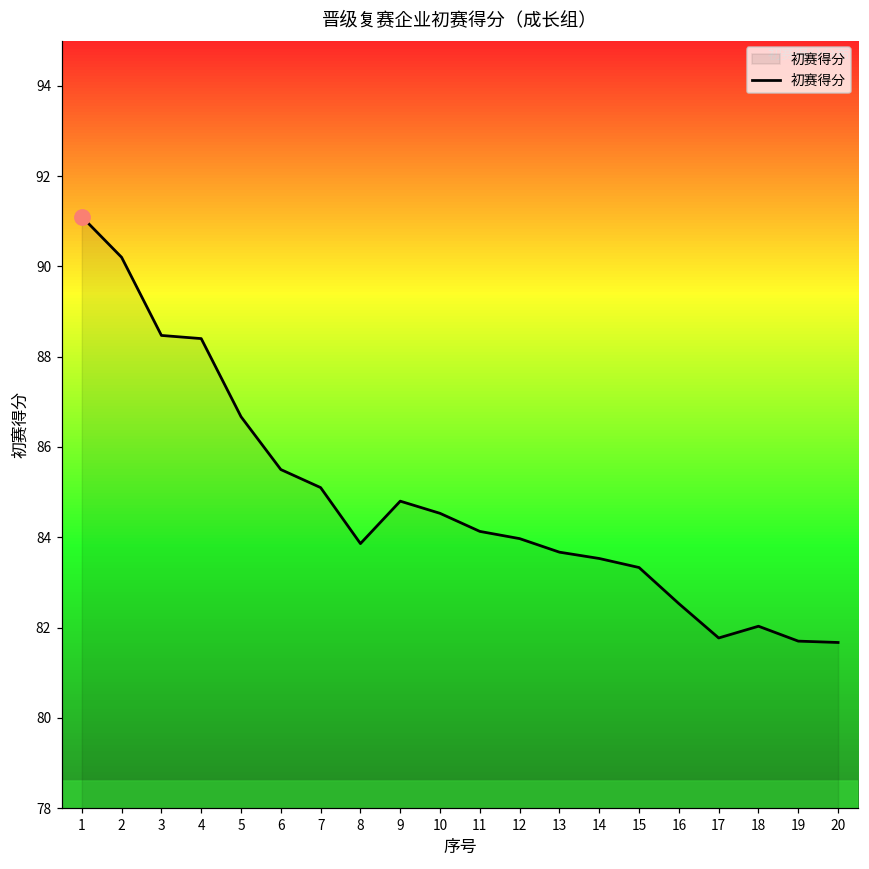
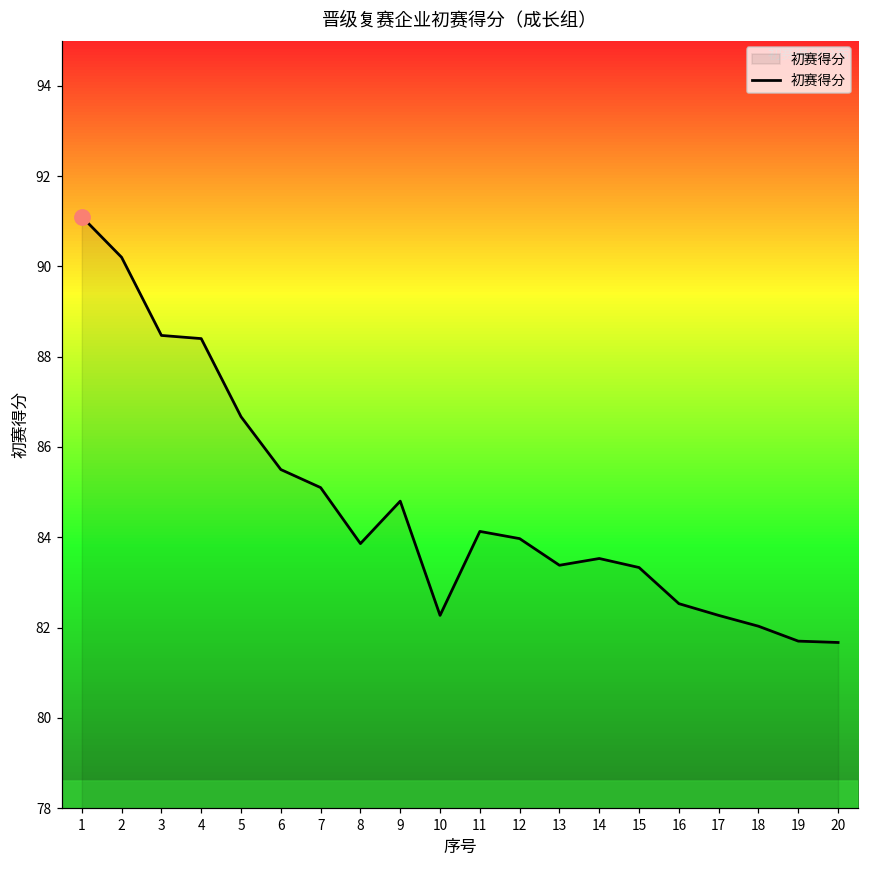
  {
    "初赛得分": {
      "2": 90.2,
      "3": 88.5,
      "4": 88.4,
      "5": 86.7,
      "6": 85.5,
      "7": 85.1,
      "8": 83.9,
      "9": 84.8,
-     "10": 84.5,
+     "10": 82.3,
      "11": 84.1,
      "12": 84.0,
-     "13": 83.7,
+     "13": 83.4,
      "14": 83.5,
      "15": 83.3,
      "16": 82.5,
-     "17": 81.8,
+     "17": 82.3,
      "18": 82.0,
      "19": 81.7,
      "20": 81.7
    }
  }
